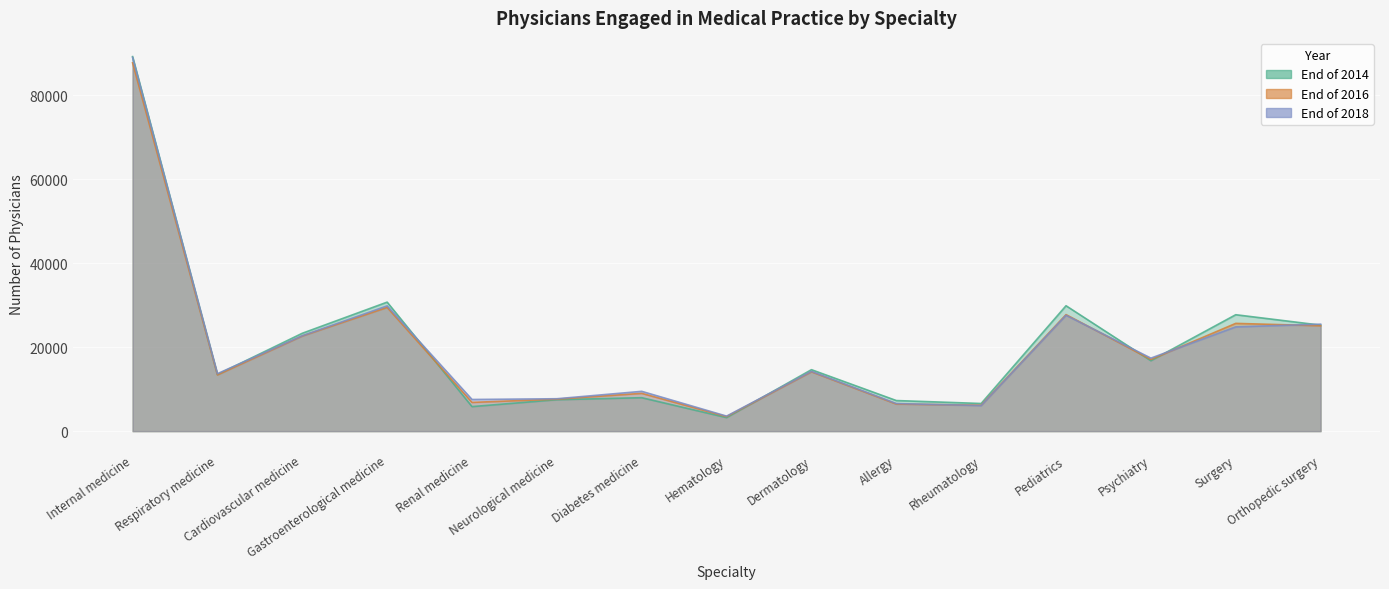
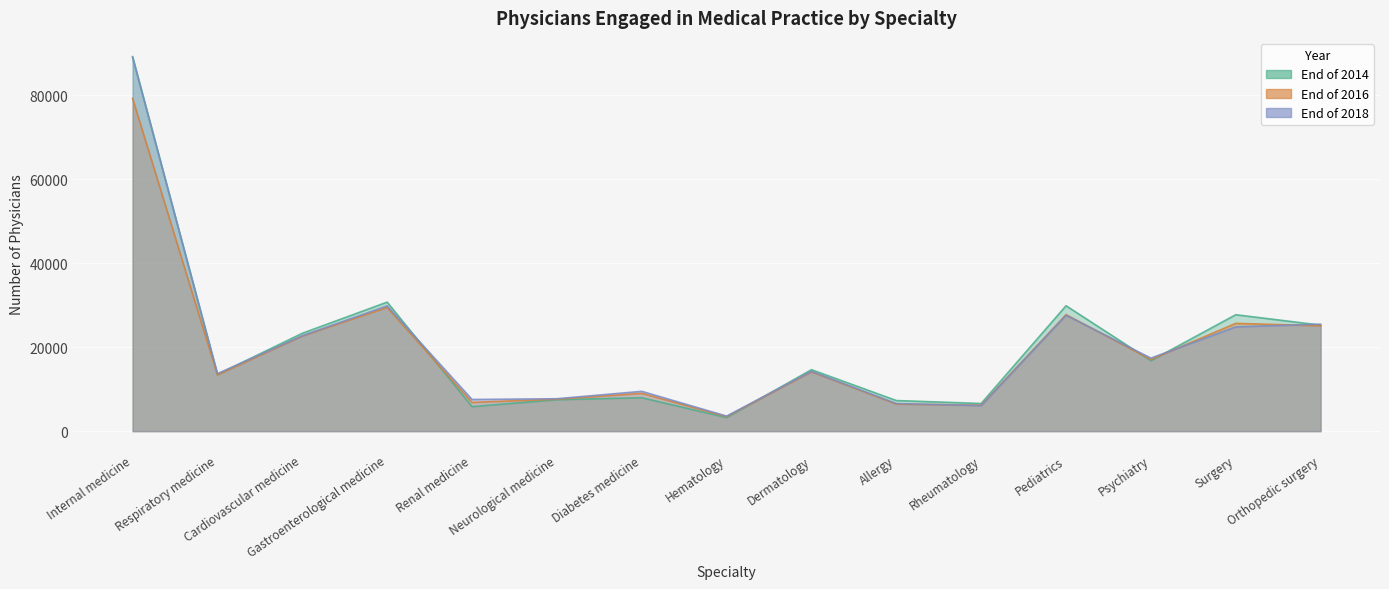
  {
    "End of 2016": {
-     "Internal medicine": 88000,
+     "Internal medicine": 79000,
      "Renal medicine": 7000,
      "Surgery": 26000
    }
  }
